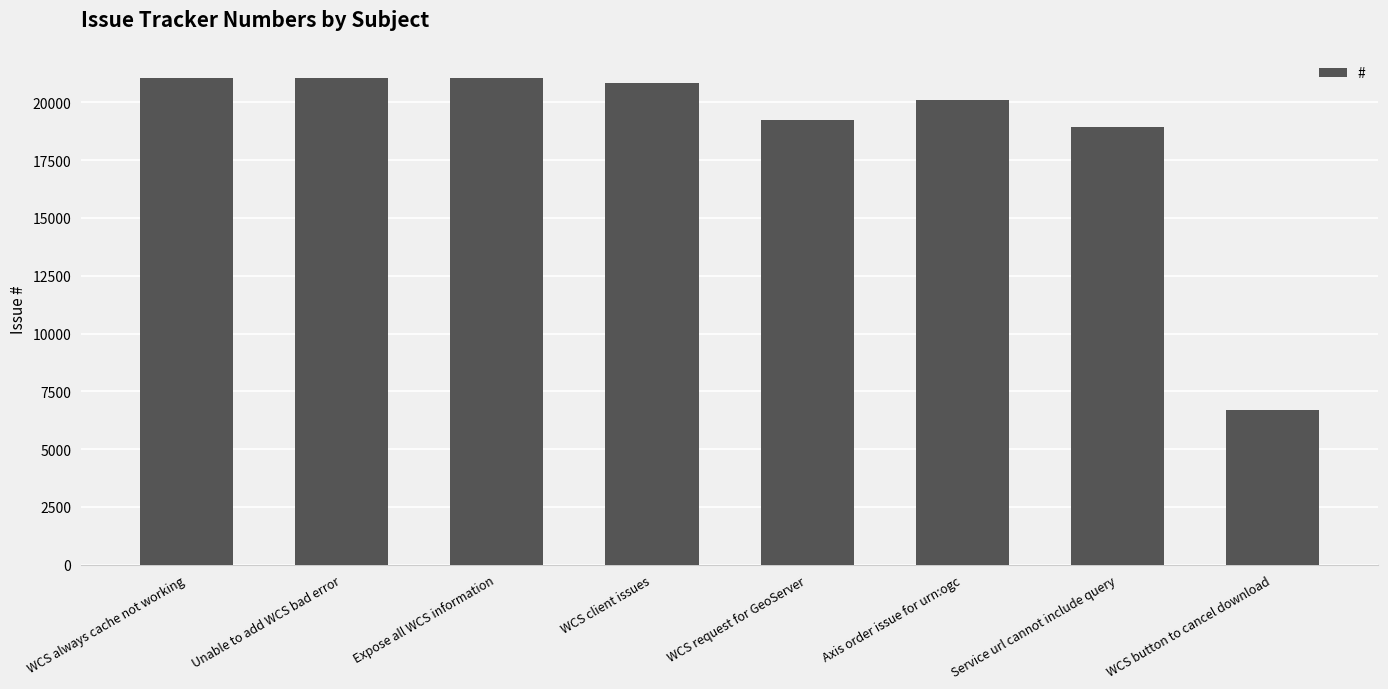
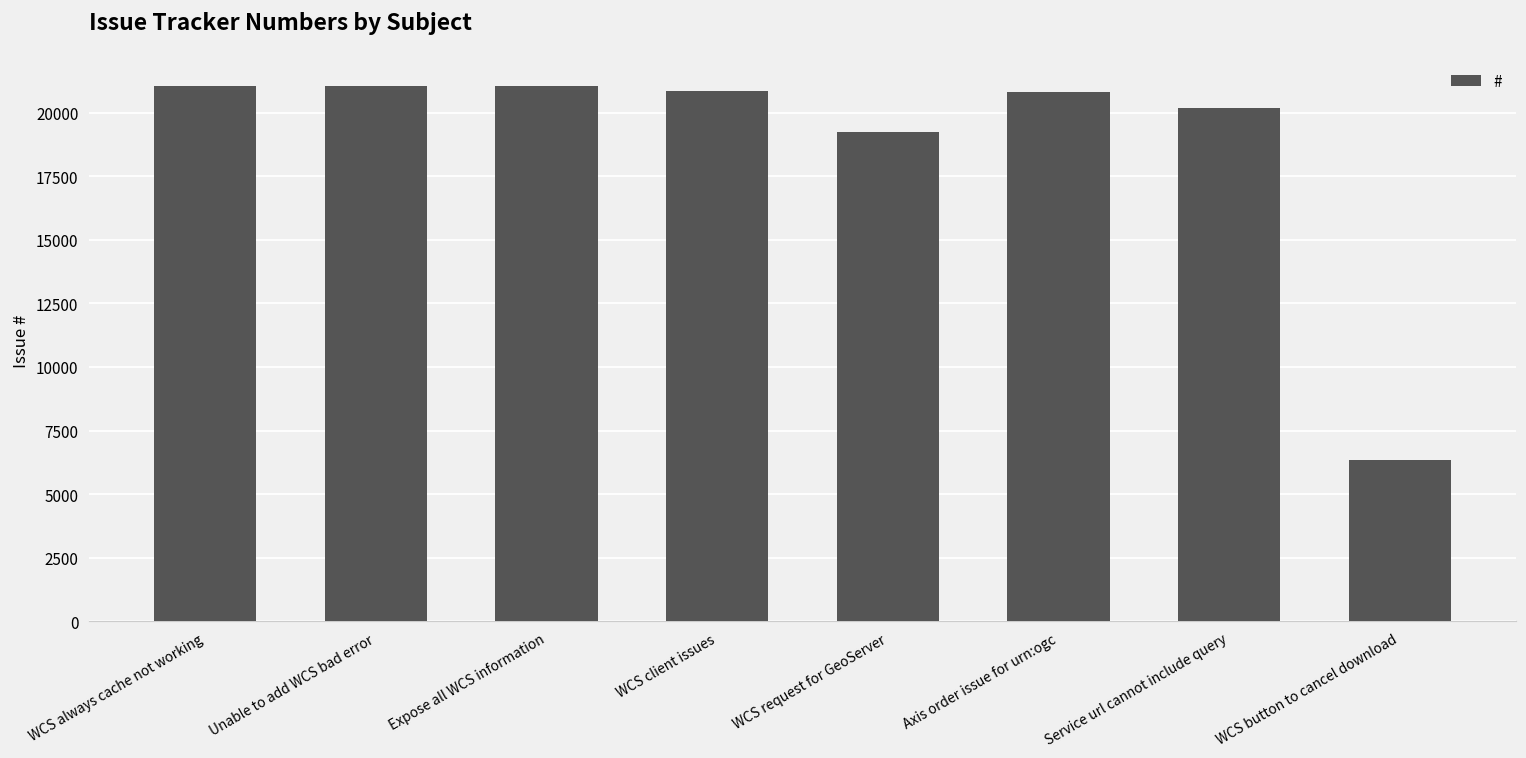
  {
    "WCS always cache not working": 21100,
    "Unable to add WCS bad error": 21000,
    "Expose all WCS information": 21000,
    "WCS client issues": 20800,
    "WCS request for GeoServer": 19200,
-   "Axis order issue for urn:ogc": 20100,
-   "Service url cannot include query": 18900,
-   "WCS button to cancel download": 6700
+   "Axis order issue for urn:ogc": 20800,
+   "Service url cannot include query": 20200,
+   "WCS button to cancel download": 6300
  }
